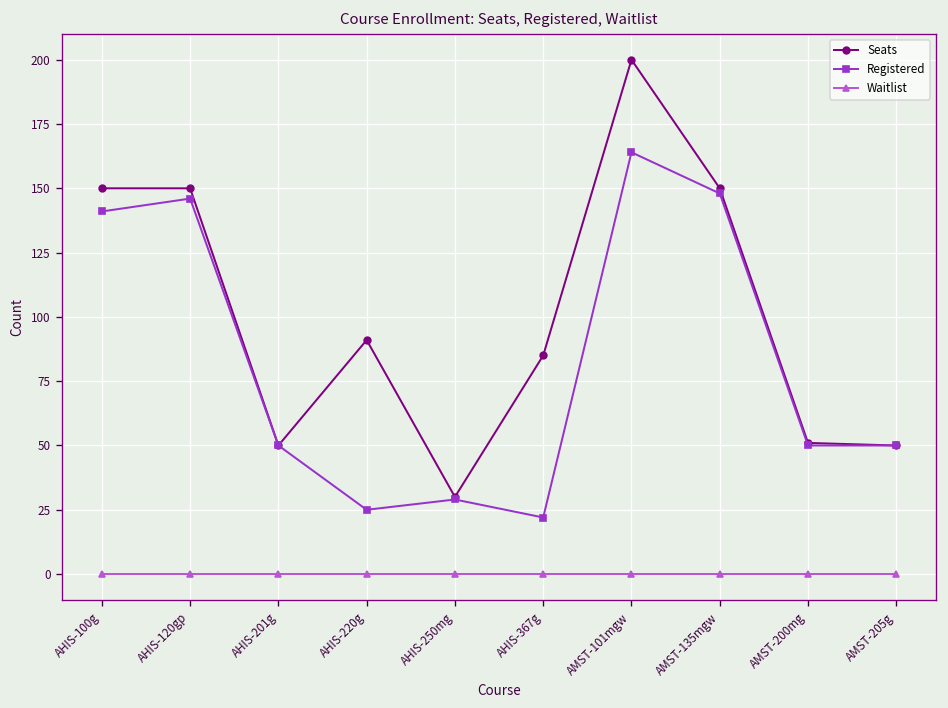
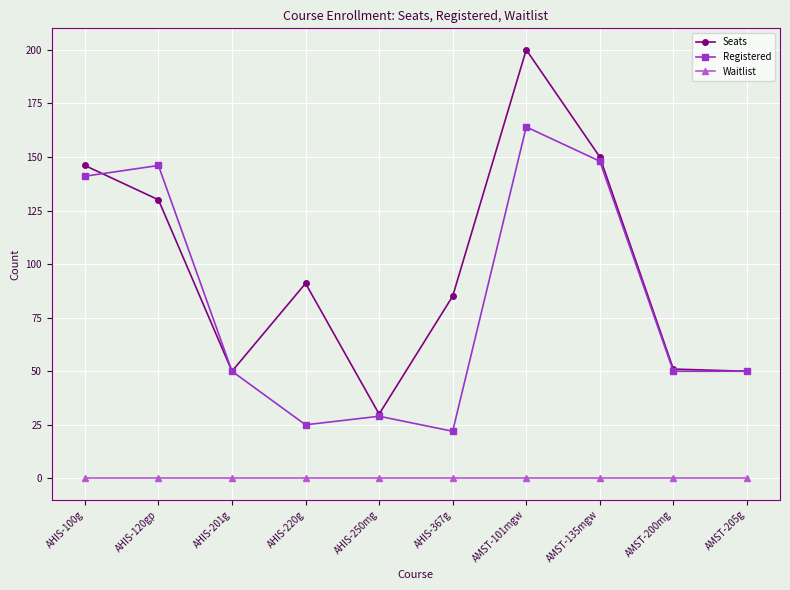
  {
    "Seats": {
-     "AHIS-100g": 150,
-     "AHIS-120gp": 150,
+     "AHIS-100g": 146,
+     "AHIS-120gp": 130,
      "AHIS-220g": 91,
      "AHIS-367g": 85,
      "AMST-101mgw": 200,
      "AMST-135mgw": 150
    }
  }
